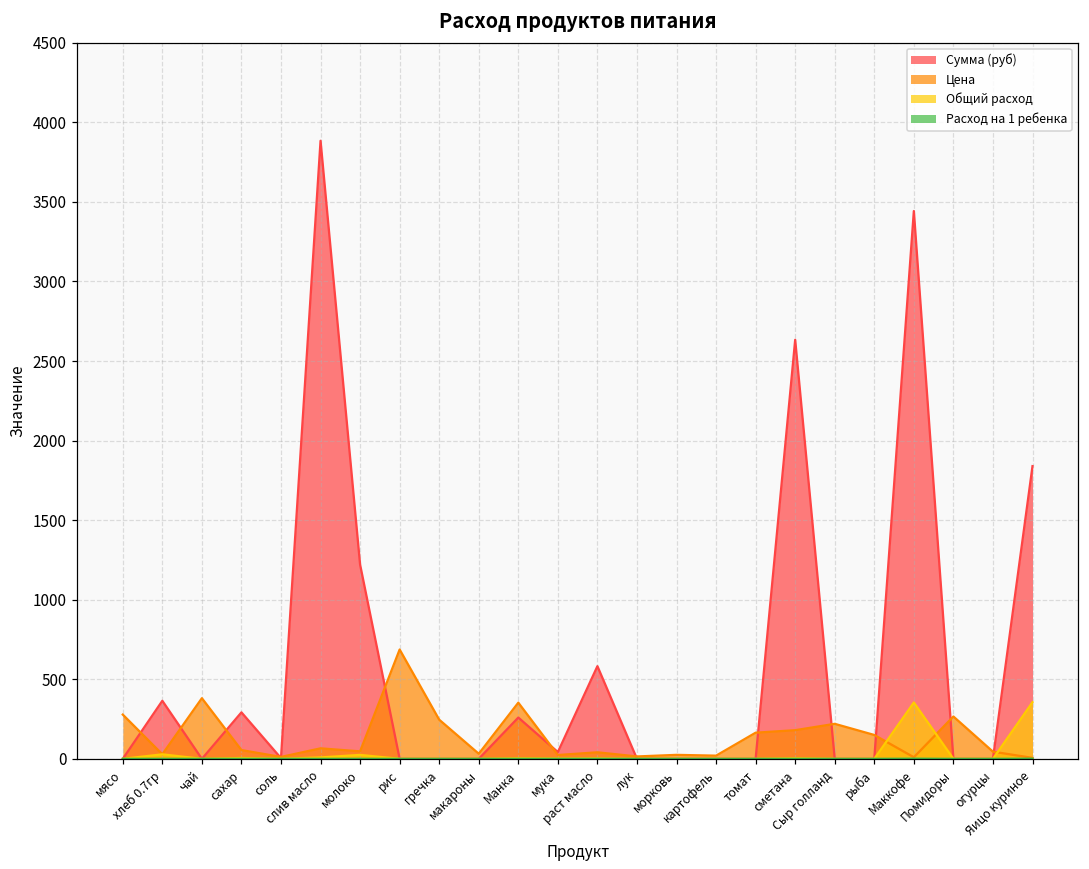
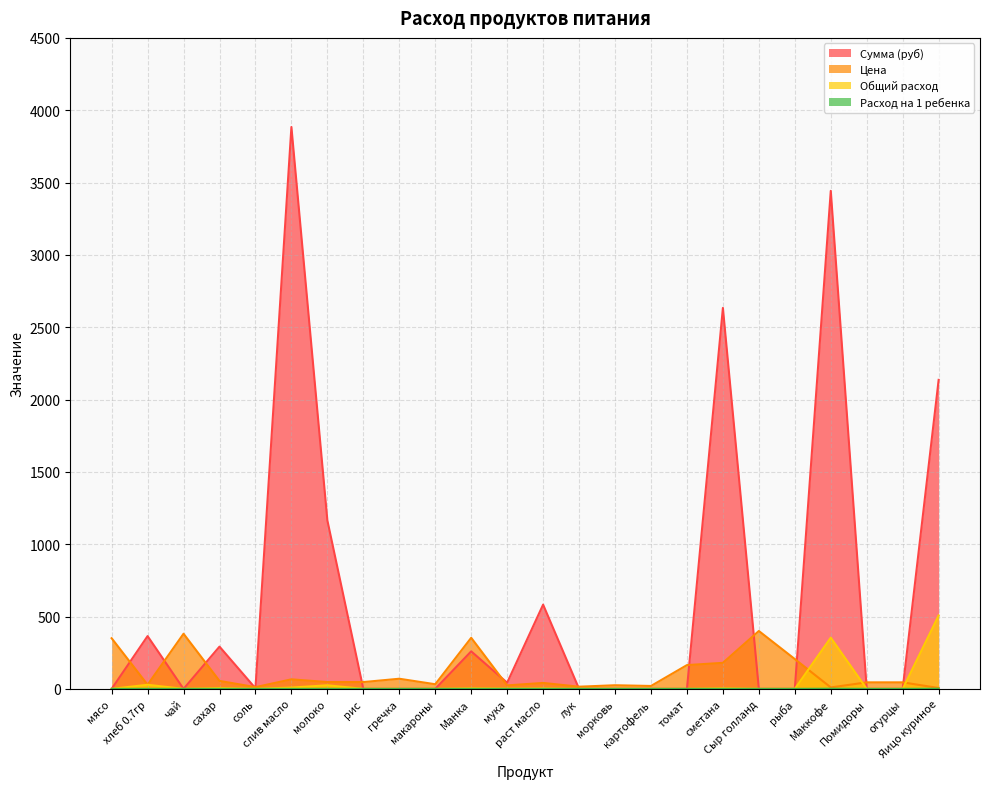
  {
    "Сумма (руб)": {
      "хлеб 0.7гр": 360,
      "сахар": 290,
      "слив масло": 3880,
-     "молоко": 1220,
+     "молоко": 1160,
      "Манка": 260,
      "мука": 40,
      "раст масло": 580,
      "сметана": 2630,
      "Маккофе": 3440,
-     "Яицо куриное": 1840
+     "Яицо куриное": 2140
    },
    "Цена": {
-     "мясо": 280,
+     "мясо": 350,
      "чай": 380,
      "сахар": 60,
      "слив масло": 70,
      "молоко": 50,
-     "рис": 690,
-     "гречка": 250,
+     "рис": 50,
+     "гречка": 70,
      "макароны": 30,
      "Манка": 350,
      "мука": 20,
      "раст масло": 40,
      "морковь": 30,
      "картофель": 20,
      "томат": 160,
      "сметана": 180,
-     "Сыр голланд": 220,
-     "рыба": 150,
-     "Помидоры": 270,
+     "Сыр голланд": 400,
+     "рыба": 210,
+     "Помидоры": 50,
      "огурцы": 50
    },
    "Общий расход": {
      "молоко": 20,
      "Маккофе": 350,
-     "Яицо куриное": 360
+     "Яицо куриное": 510
    },
    "Расход на 1 ребенка": {
      "хлеб 0.7гр": 0,
      "молоко": 0
    }
  }
